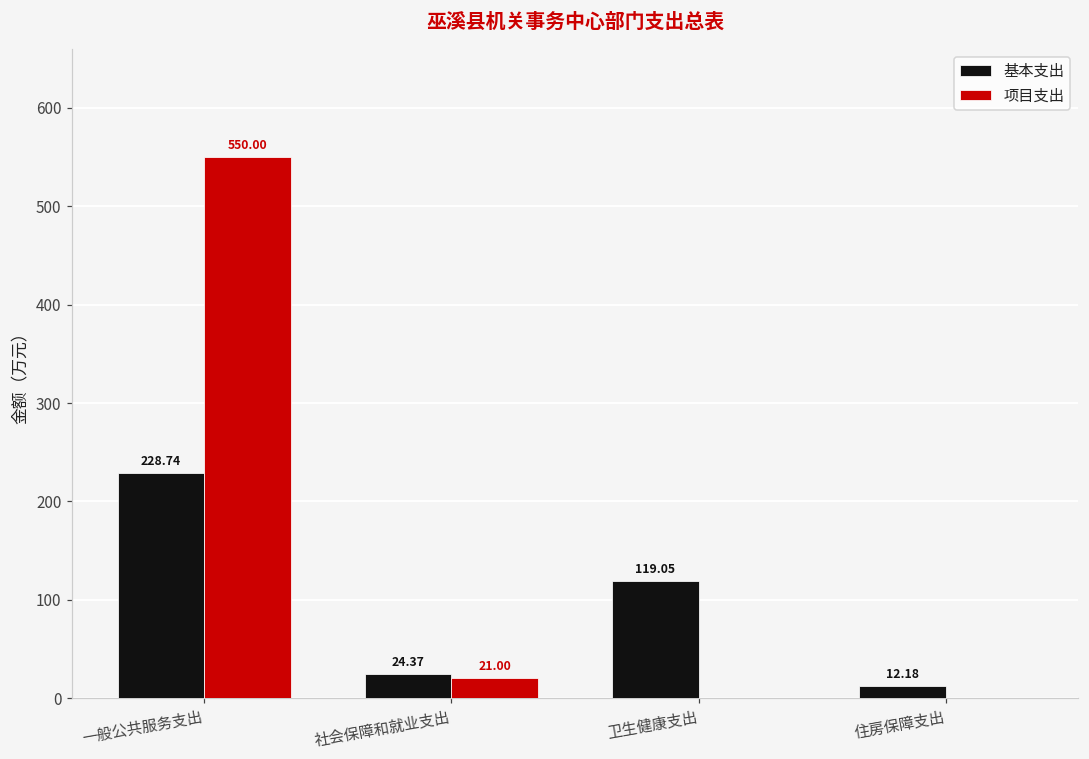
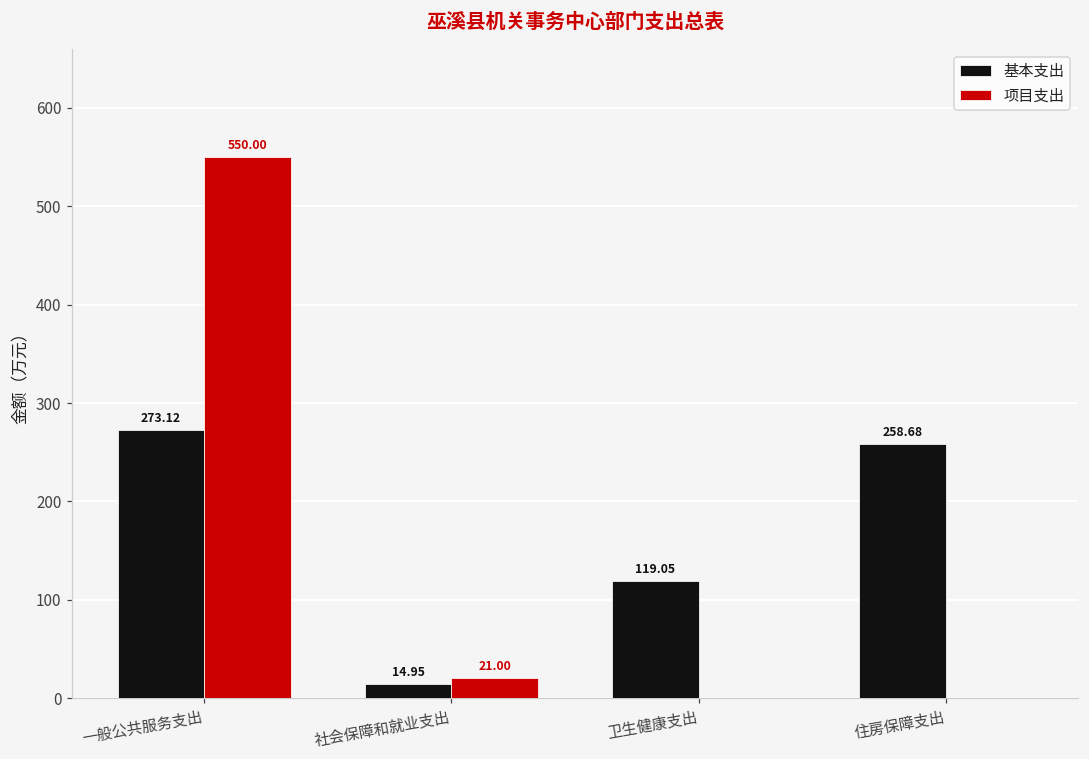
  {
    "基本支出": {
-     "一般公共服务支出": 228.74,
-     "社会保障和就业支出": 24.37,
+     "一般公共服务支出": 273.12,
+     "社会保障和就业支出": 14.95,
      "卫生健康支出": 119.05,
-     "住房保障支出": 12.18
+     "住房保障支出": 258.68
    },
    "项目支出": {
      "一般公共服务支出": 550.00,
      "社会保障和就业支出": 21.00
    }
  }
